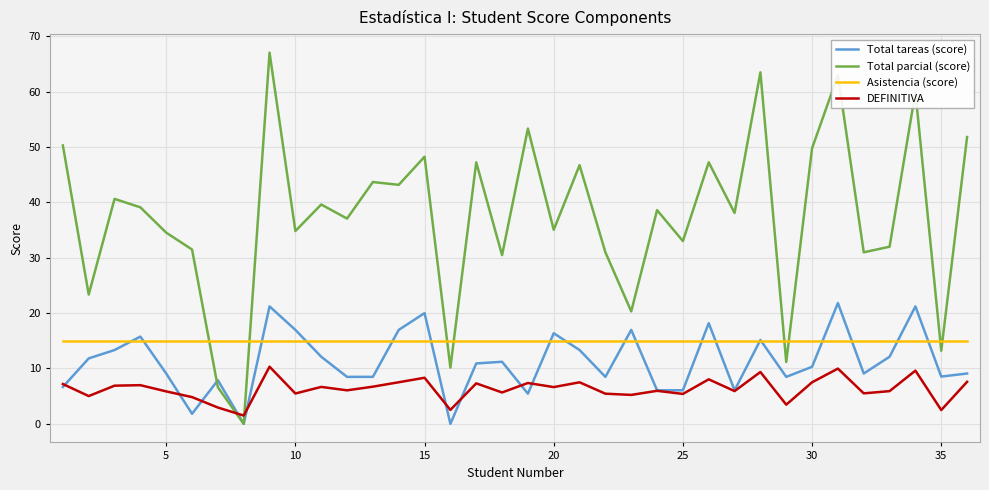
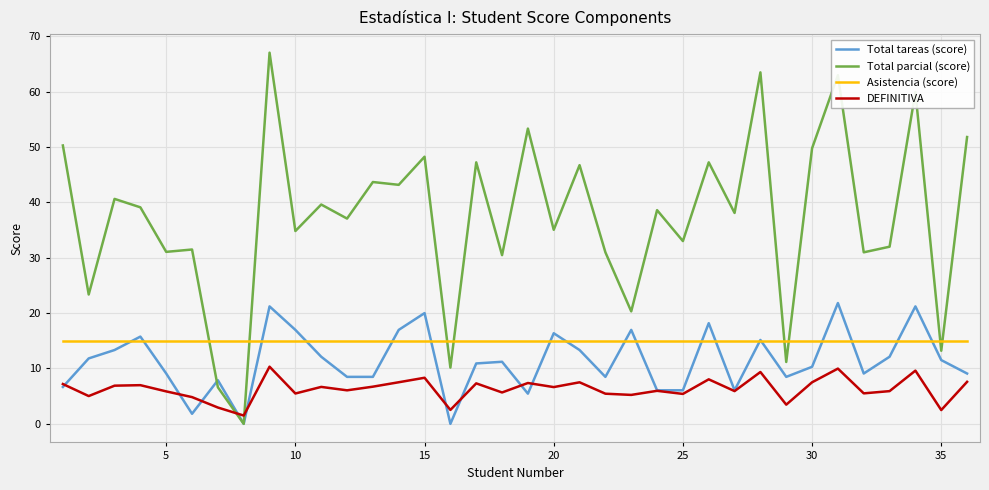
  {
    "Total tareas (score)": {
      "5": 9,
      "10": 17,
      "15": 20,
      "20": 16,
      "25": 6,
      "30": 10,
-     "35": 9
+     "35": 12
    },
    "Total parcial (score)": {
-     "5": 35,
+     "5": 31,
      "10": 35,
      "15": 48,
      "20": 35,
      "25": 33,
      "30": 50,
      "35": 13
    },
    "Asistencia (score)": {
      "5": 15,
      "10": 15,
      "15": 15,
      "20": 15,
      "25": 15,
      "30": 15,
      "35": 15
    },
    "DEFINITIVA": {
      "5": 6,
      "10": 5,
      "15": 8,
      "20": 7,
      "25": 5,
      "30": 8,
      "35": 2
    }
  }
